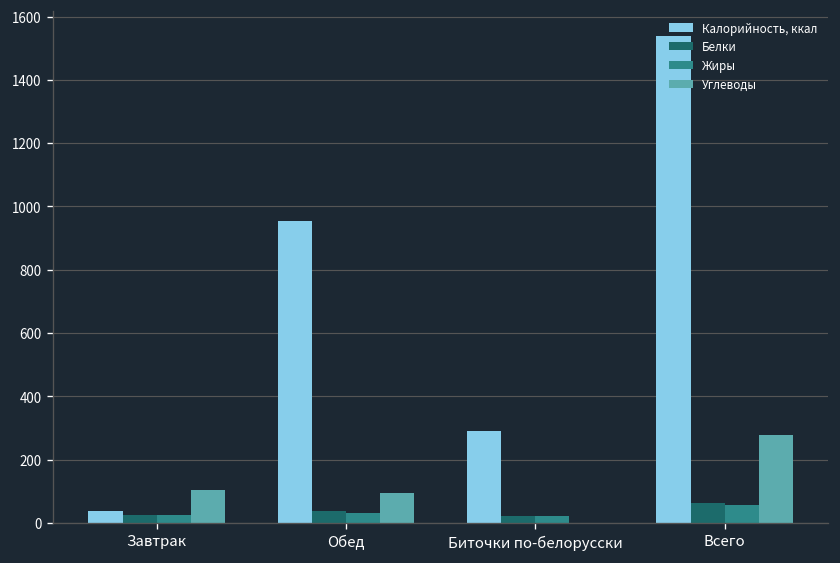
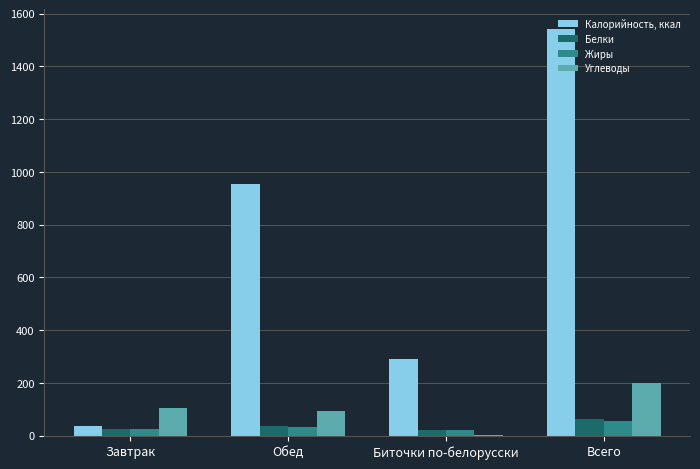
  {
    "Калорийность, ккал": {
      "Завтрак": 40,
      "Обед": 950,
      "Биточки по-белорусски": 290
    },
    "Углеводы": {
      "Завтрак": 100,
      "Обед": 90,
-     "Всего": 280
+     "Всего": 200
    }
  }
